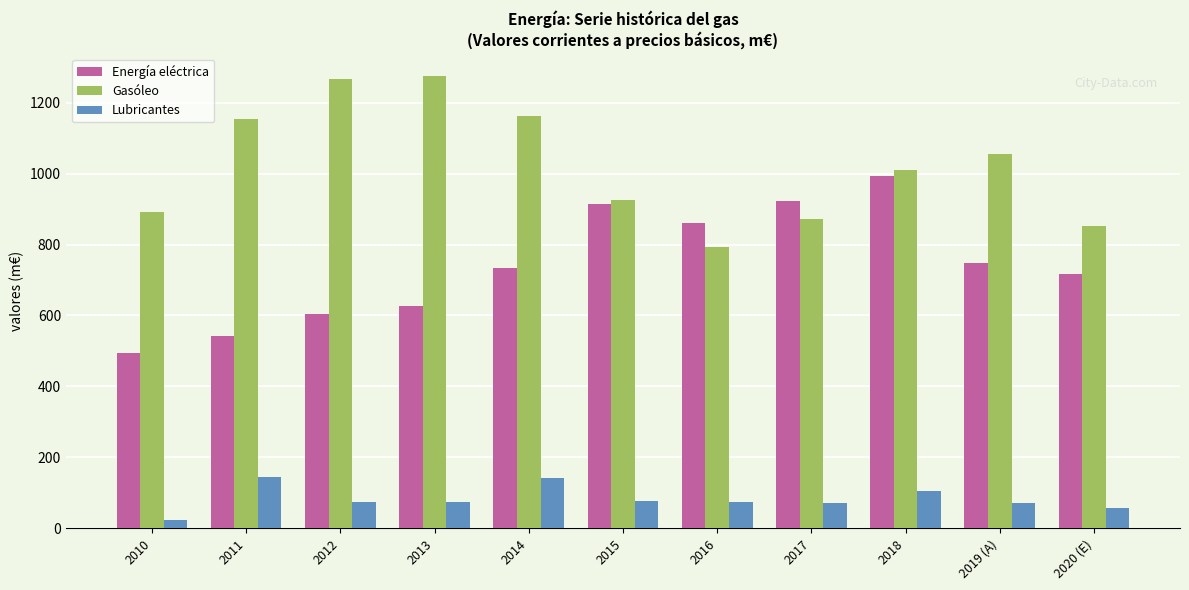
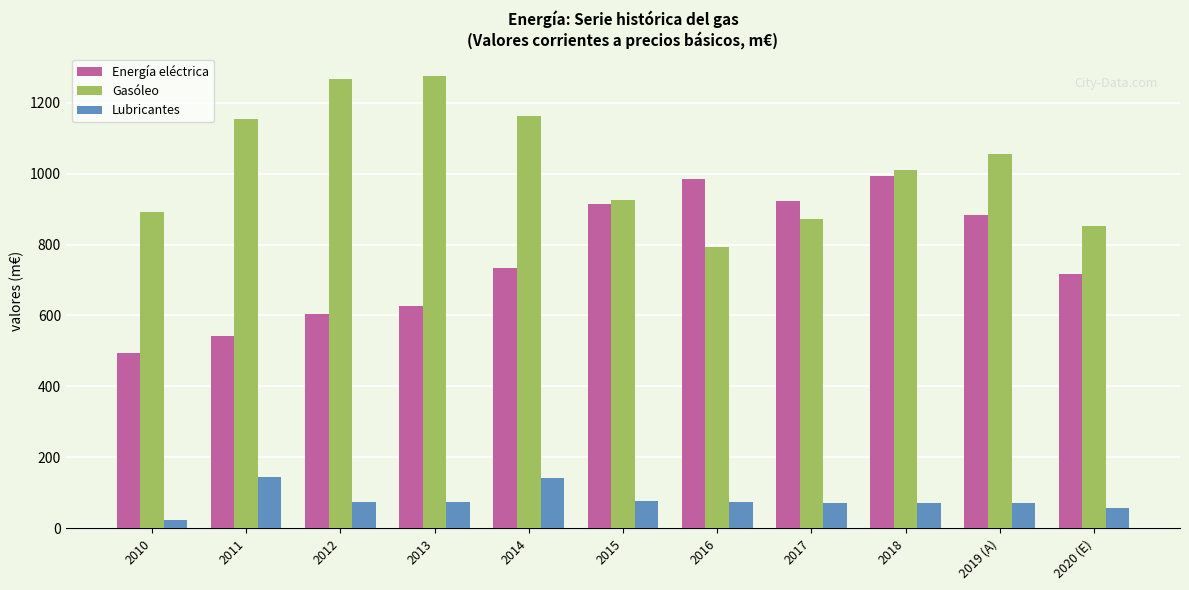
  {
    "Energía eléctrica": {
      "2010": 490,
      "2011": 540,
      "2012": 600,
      "2013": 630,
      "2014": 730,
      "2015": 920,
-     "2016": 860,
+     "2016": 990,
      "2017": 920,
      "2018": 990,
-     "2019 (A)": 750,
+     "2019 (A)": 880,
      "2020 (E)": 720
    },
    "Gasóleo": {
      "2010": 890,
      "2011": 1160,
      "2012": 1270,
      "2013": 1280,
      "2014": 1160,
      "2015": 930,
      "2016": 790,
      "2017": 870,
      "2018": 1010,
      "2019 (A)": 1060,
      "2020 (E)": 850
    },
    "Lubricantes": {
      "2010": 20,
      "2011": 150,
      "2012": 70,
      "2013": 70,
      "2014": 140,
      "2015": 80,
      "2016": 70,
      "2017": 70,
-     "2018": 100,
+     "2018": 70,
      "2019 (A)": 70,
      "2020 (E)": 60
    }
  }
